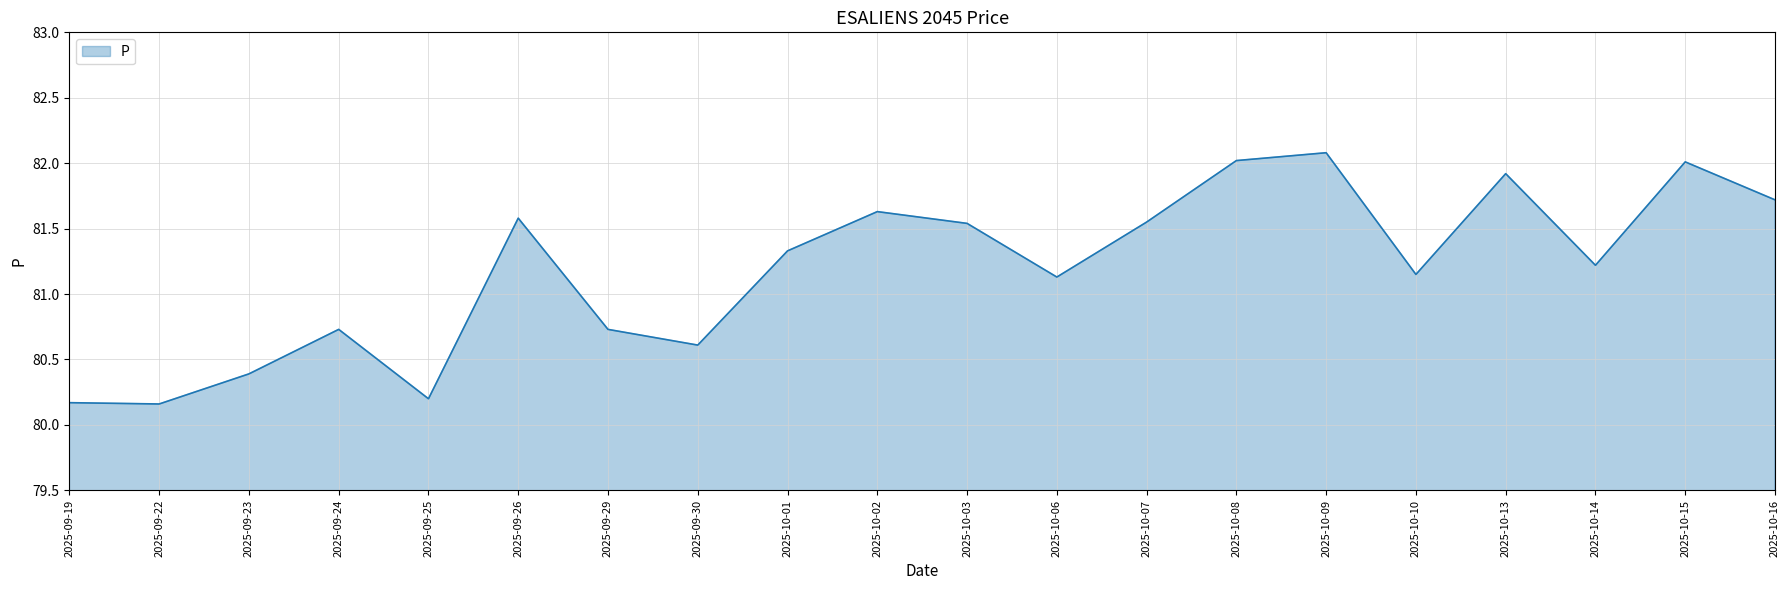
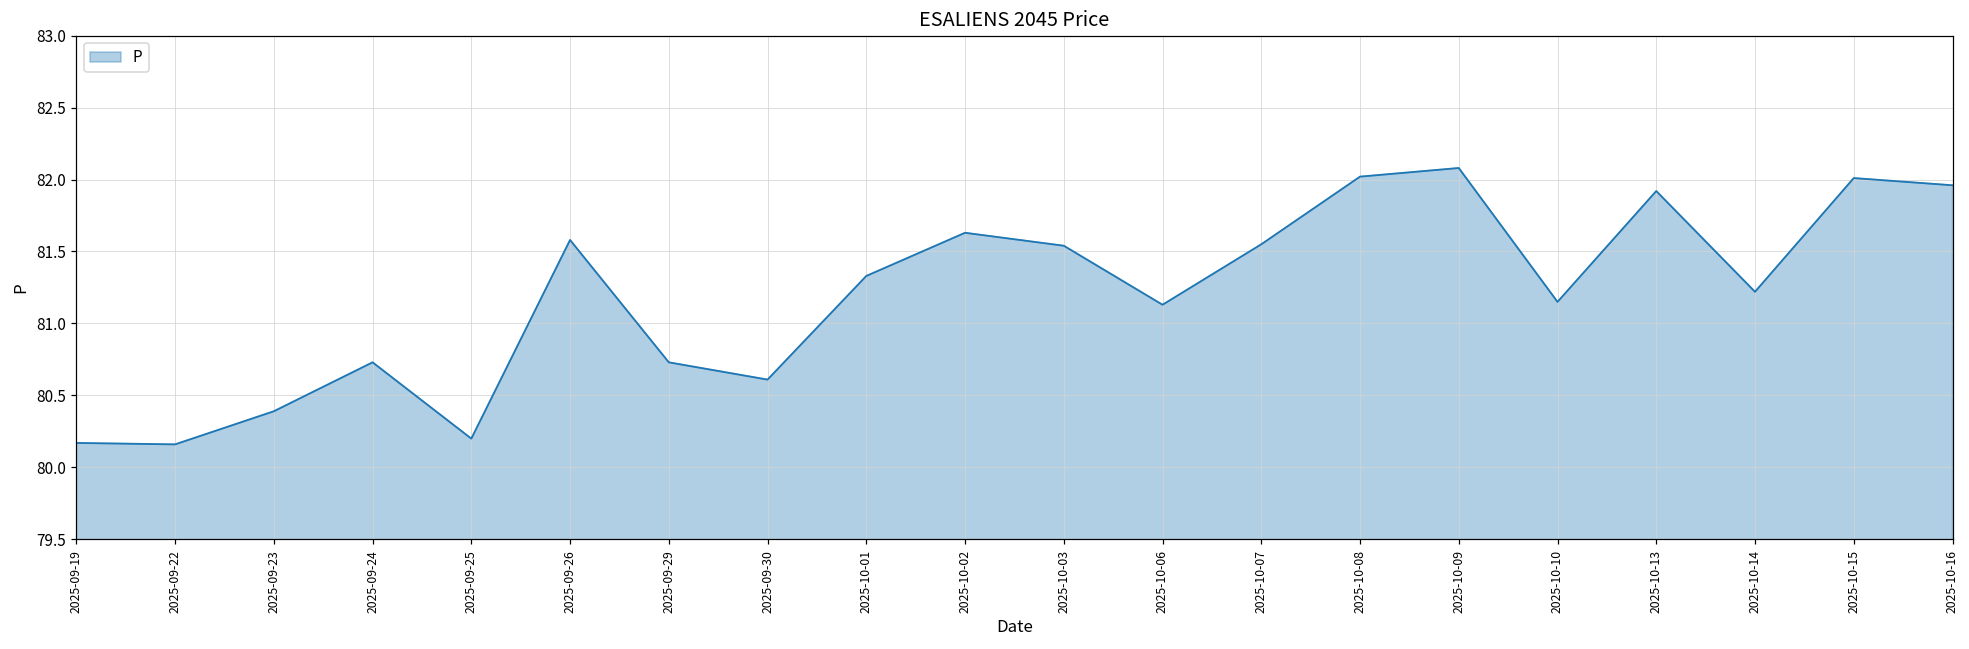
  {
    "2025-09-19": 80.17,
    "2025-09-22": 80.16,
    "2025-09-23": 80.39,
    "2025-09-24": 80.73,
    "2025-09-25": 80.20,
    "2025-09-26": 81.58,
    "2025-09-29": 80.73,
    "2025-09-30": 80.61,
    "2025-10-01": 81.33,
    "2025-10-02": 81.63,
    "2025-10-03": 81.54,
    "2025-10-06": 81.13,
    "2025-10-07": 81.55,
    "2025-10-08": 82.02,
    "2025-10-09": 82.08,
    "2025-10-10": 81.15,
    "2025-10-13": 81.92,
    "2025-10-14": 81.22,
    "2025-10-15": 82.01,
-   "2025-10-16": 81.72
+   "2025-10-16": 81.96
  }
